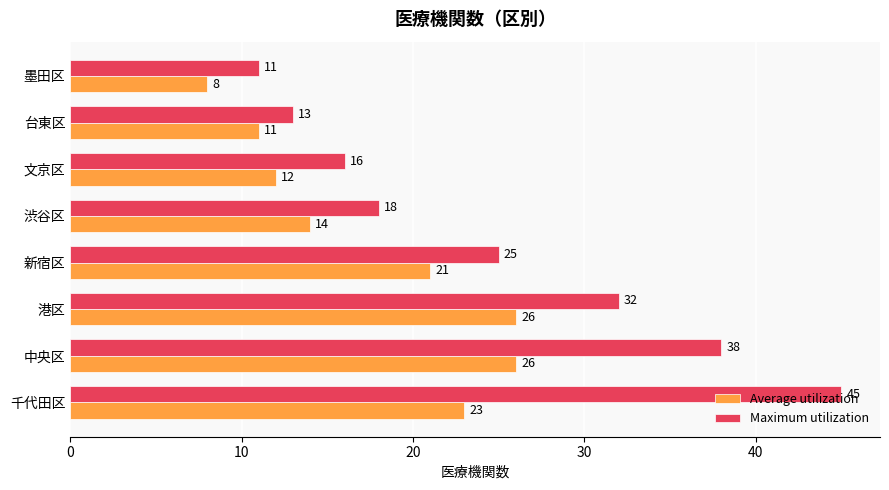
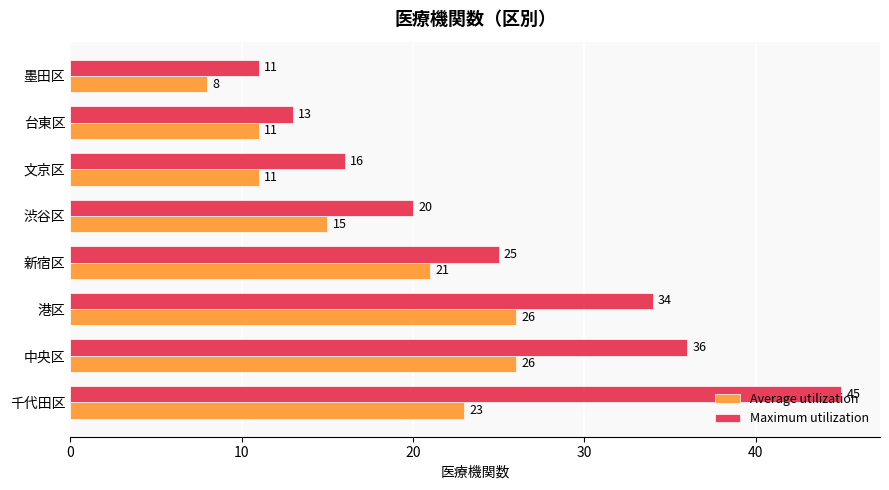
  {
    "Average utilization": {
      "墨田区": 8,
      "台東区": 11,
-     "文京区": 12,
-     "渋谷区": 14,
+     "文京区": 11,
+     "渋谷区": 15,
      "新宿区": 21,
      "港区": 26,
      "中央区": 26,
      "千代田区": 23
    },
    "Maximum utilization": {
      "墨田区": 11,
      "台東区": 13,
      "文京区": 16,
-     "渋谷区": 18,
+     "渋谷区": 20,
      "新宿区": 25,
-     "港区": 32,
-     "中央区": 38,
+     "港区": 34,
+     "中央区": 36,
      "千代田区": 45
    }
  }
